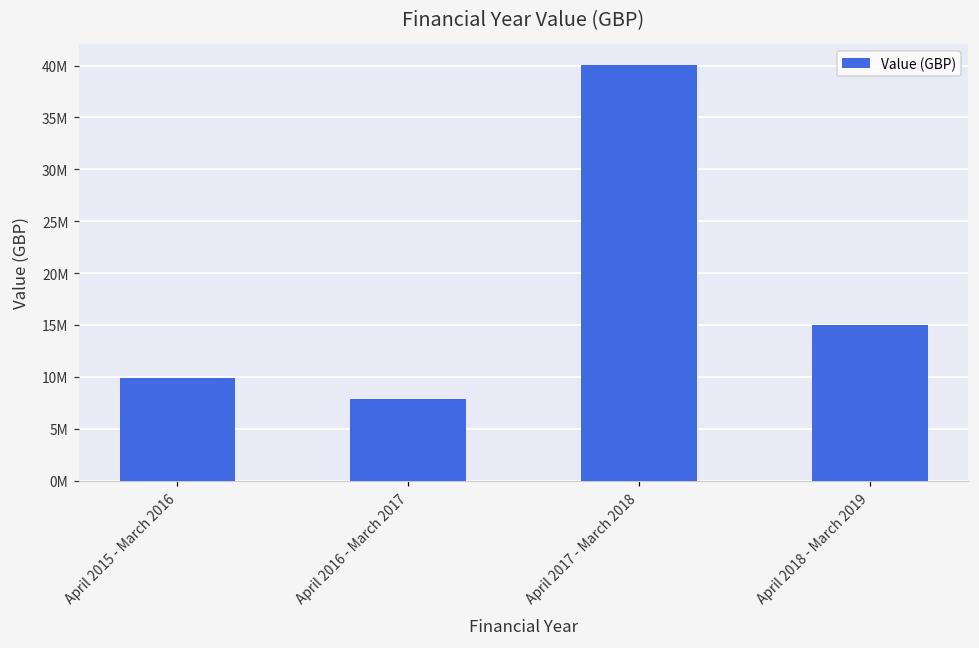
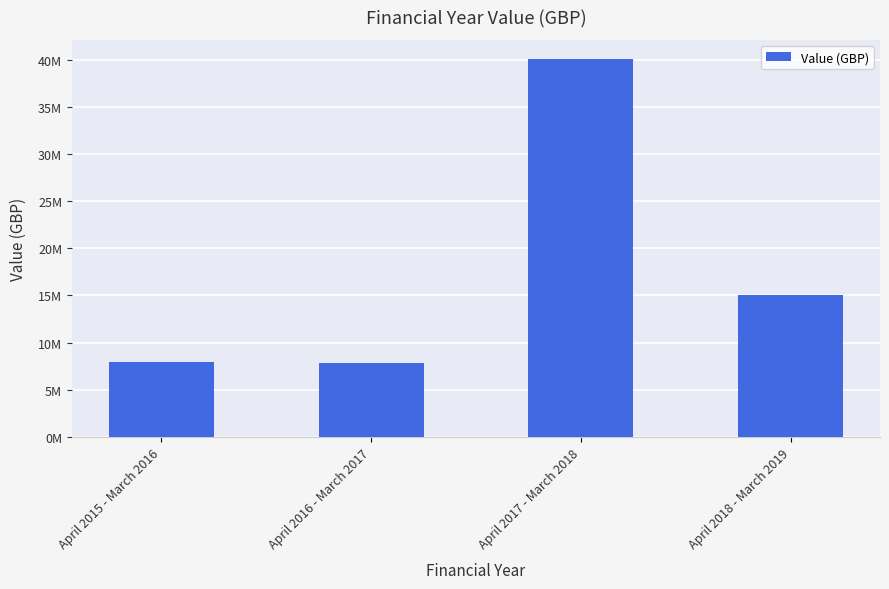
  {
-   "April 2015 - March 2016": 10000000,
+   "April 2015 - March 2016": 8000000,
    "April 2016 - March 2017": 8000000,
    "April 2017 - March 2018": 40000000,
    "April 2018 - March 2019": 15000000
  }
